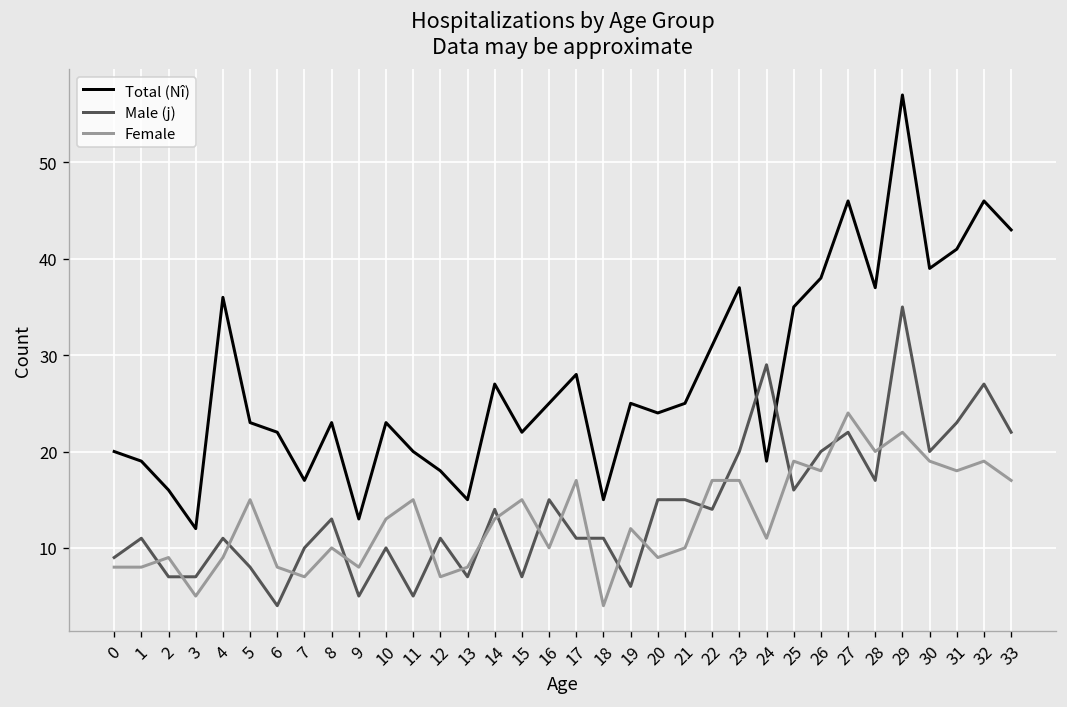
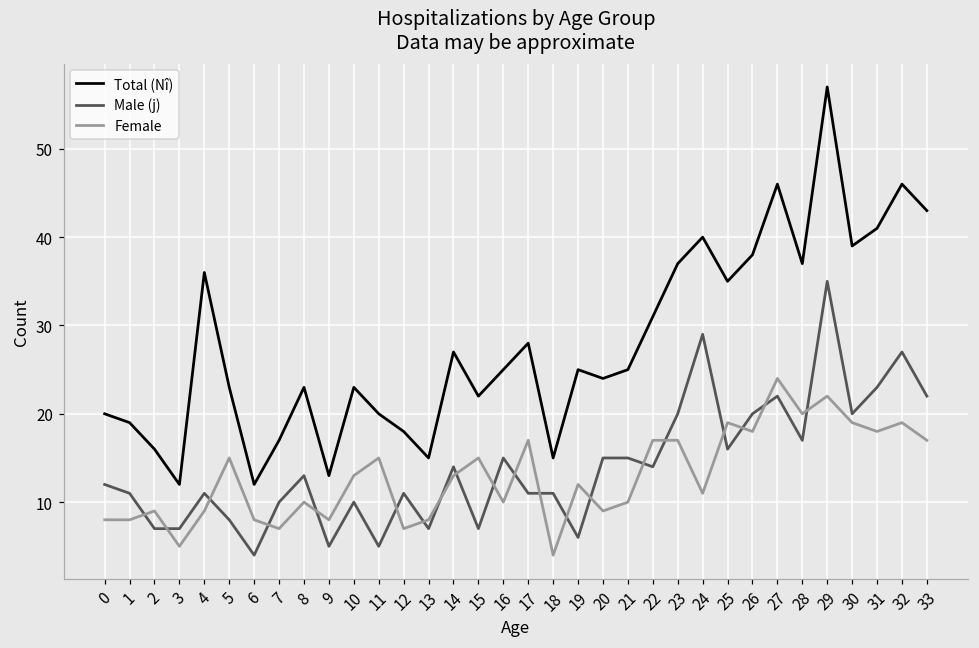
  {
    "Total (Nî)": {
      "0": 20,
      "1": 19,
      "2": 16,
      "3": 12,
      "4": 36,
      "5": 23,
-     "6": 22,
+     "6": 12,
      "7": 17,
      "8": 23,
      "9": 13,
      "10": 23,
      "11": 20,
      "12": 18,
      "13": 15,
      "14": 27,
      "15": 22,
      "16": 25,
      "17": 28,
      "18": 15,
      "19": 25,
      "20": 24,
      "21": 25,
      "22": 31,
      "23": 37,
-     "24": 19,
+     "24": 40,
      "25": 35,
      "26": 38,
      "27": 46,
      "28": 37,
      "29": 57,
      "30": 39,
      "31": 41,
      "32": 46,
      "33": 43
    },
    "Male (j)": {
-     "0": 9,
+     "0": 12,
      "1": 11,
      "2": 7,
      "3": 7,
      "4": 11,
      "5": 8,
      "6": 4,
      "7": 10,
      "8": 13,
      "9": 5,
      "10": 10,
      "11": 5,
      "12": 11,
      "13": 7,
      "14": 14,
      "15": 7,
      "16": 15,
      "17": 11,
      "18": 11,
      "19": 6,
      "20": 15,
      "21": 15,
      "22": 14,
      "23": 20,
      "24": 29,
      "25": 16,
      "26": 20,
      "27": 22,
      "28": 17,
      "29": 35,
      "30": 20,
      "31": 23,
      "32": 27,
      "33": 22
    },
    "Female": {
      "0": 8,
      "1": 8,
      "2": 9,
      "3": 5,
      "4": 9,
      "5": 15,
      "6": 8,
      "7": 7,
      "8": 10,
      "9": 8,
      "10": 13,
      "11": 15,
      "12": 7,
      "13": 8,
      "14": 13,
      "15": 15,
      "16": 10,
      "17": 17,
      "18": 4,
      "19": 12,
      "20": 9,
      "21": 10,
      "22": 17,
      "23": 17,
      "24": 11,
      "25": 19,
      "26": 18,
      "27": 24,
      "28": 20,
      "29": 22,
      "30": 19,
      "31": 18,
      "32": 19,
      "33": 17
    }
  }
